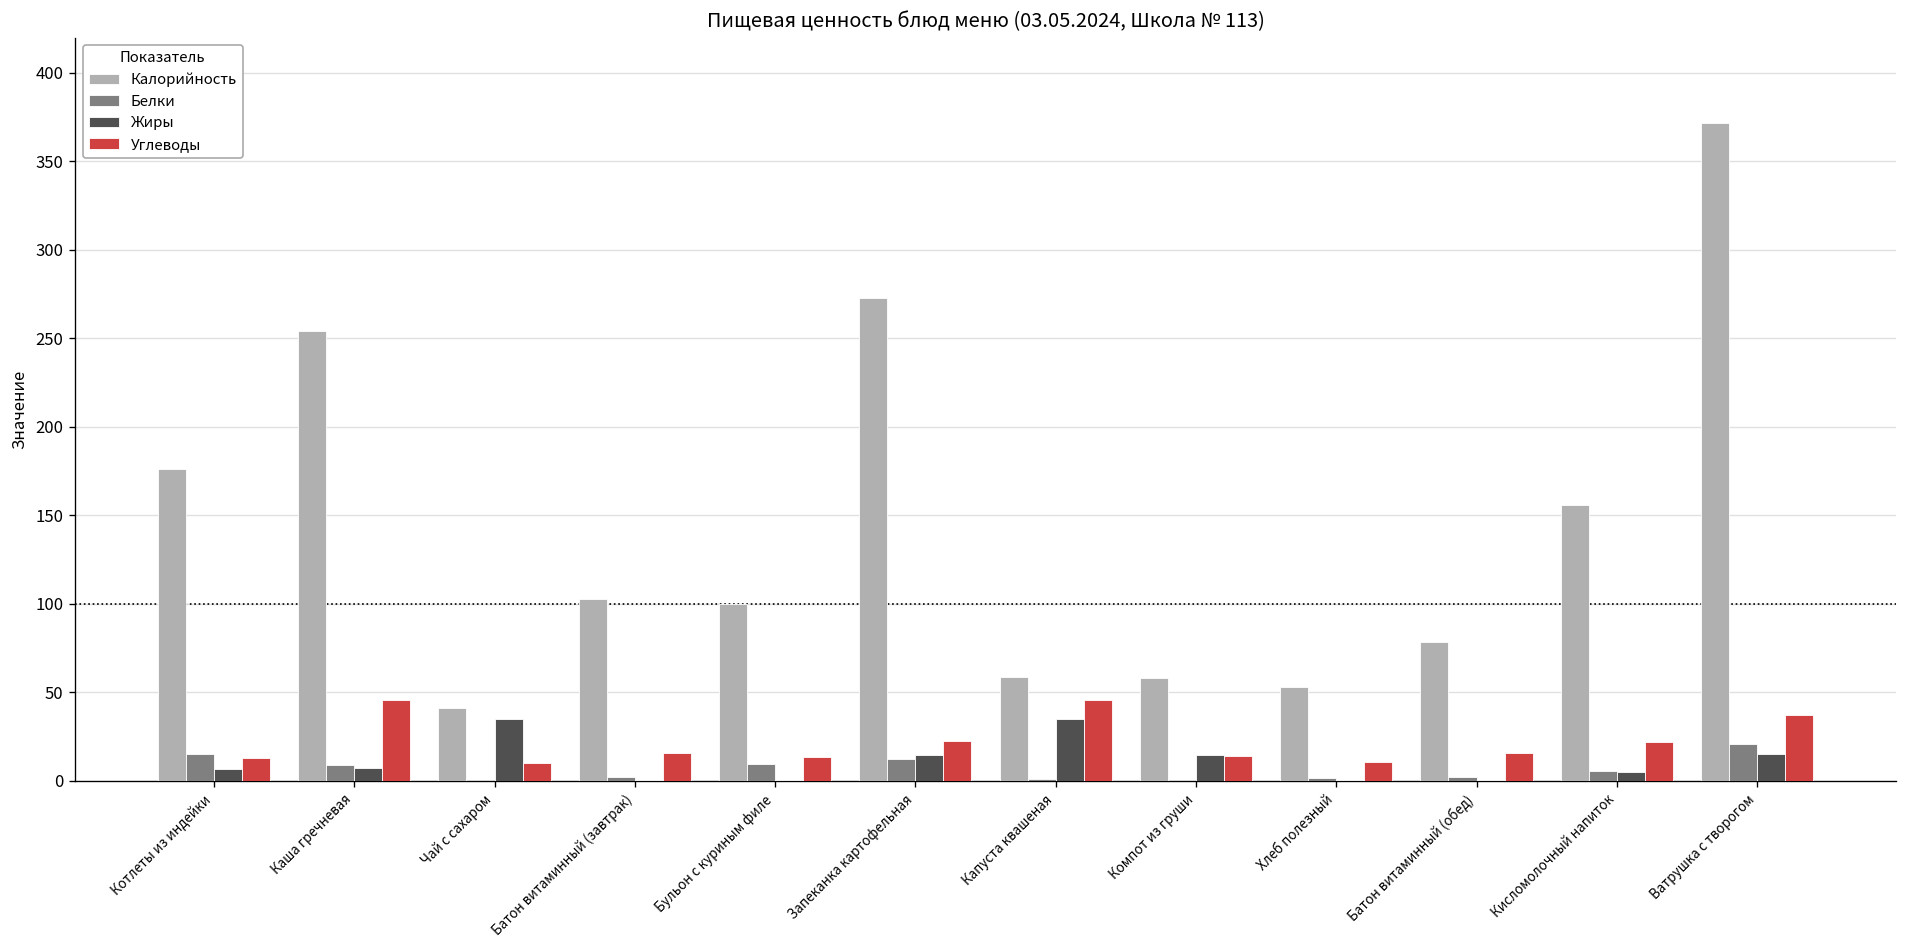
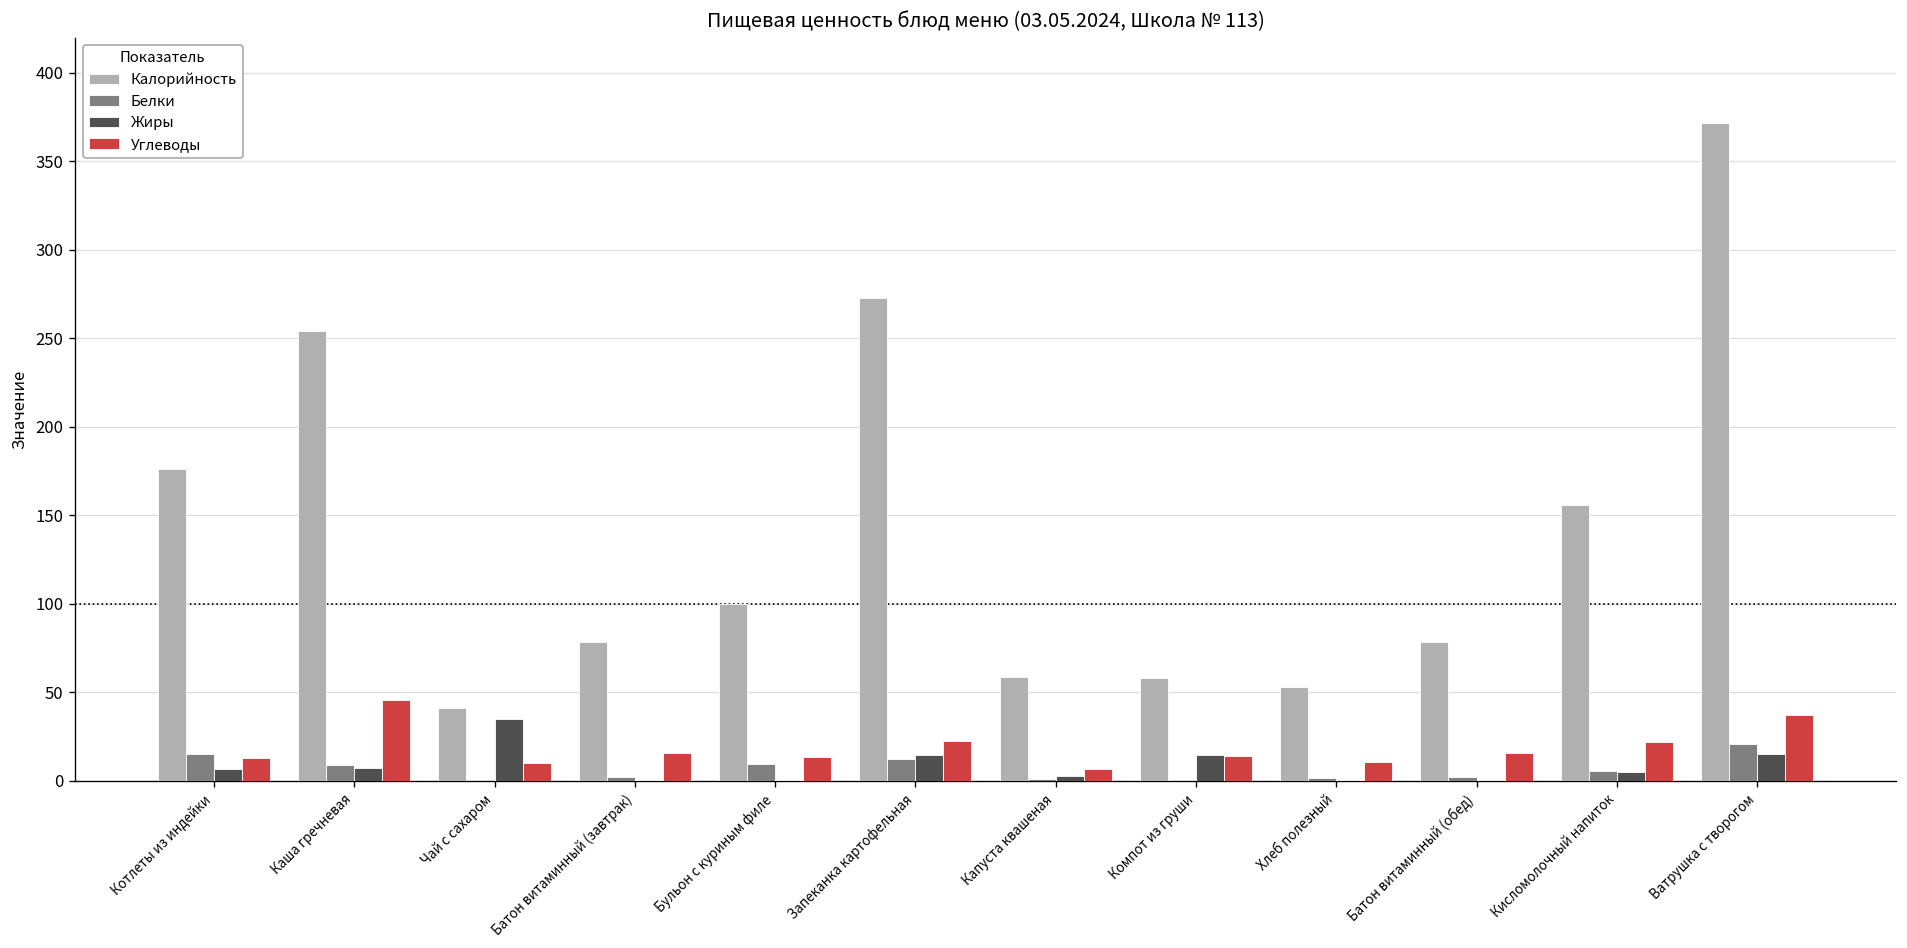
  {
    "Калорийность": {
      "Котлеты из индейки": 176,
      "Каша гречневая": 254,
      "Чай с сахаром": 41,
-     "Батон витаминный (завтрак)": 103,
+     "Батон витаминный (завтрак)": 78,
      "Бульон с куриным филе": 100,
      "Запеканка картофельная": 273,
      "Капуста квашеная": 59,
      "Компот из груши": 58,
      "Хлеб полезный": 53,
      "Батон витаминный (обед)": 78,
      "Кисломолочный напиток": 156,
      "Ватрушка с творогом": 372
    },
    "Белки": {
      "Котлеты из индейки": 15,
      "Каша гречневая": 9,
      "Батон витаминный (завтрак)": 2,
      "Бульон с куриным филе": 10,
      "Запеканка картофельная": 13,
      "Хлеб полезный": 2,
      "Батон витаминный (обед)": 2,
      "Кисломолочный напиток": 6,
      "Ватрушка с творогом": 21
    },
    "Жиры": {
      "Котлеты из индейки": 7,
      "Каша гречневая": 7,
      "Чай с сахаром": 35,
      "Запеканка картофельная": 15,
-     "Капуста квашеная": 35,
+     "Капуста квашеная": 3,
      "Компот из груши": 15,
      "Кисломолочный напиток": 5,
      "Ватрушка с творогом": 15
    },
    "Углеводы": {
      "Котлеты из индейки": 13,
      "Каша гречневая": 46,
      "Чай с сахаром": 10,
      "Батон витаминный (завтрак)": 16,
      "Бульон с куриным филе": 14,
      "Запеканка картофельная": 23,
-     "Капуста квашеная": 46,
+     "Капуста квашеная": 7,
      "Компот из груши": 14,
      "Хлеб полезный": 11,
      "Батон витаминный (обед)": 16,
      "Кисломолочный напиток": 22,
      "Ватрушка с творогом": 38
    }
  }
